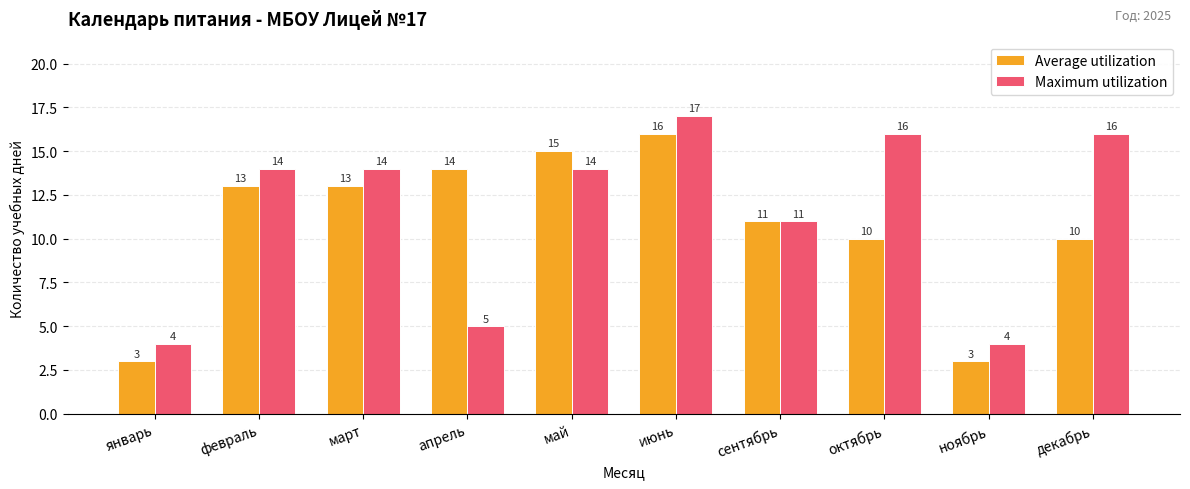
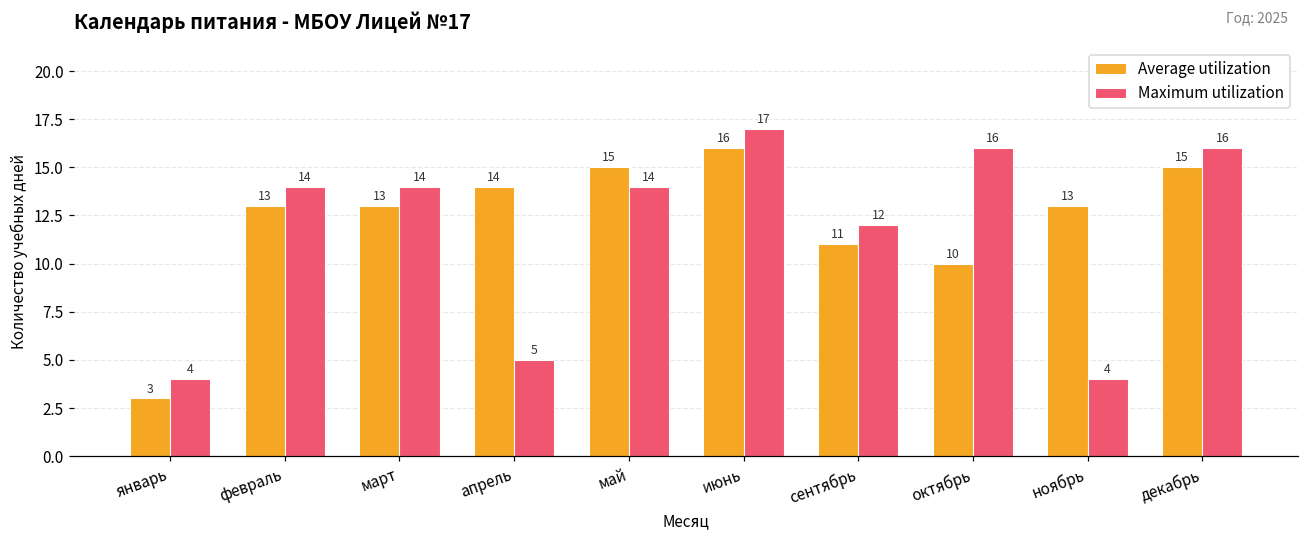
  {
    "Average utilization": {
      "январь": 3,
      "февраль": 13,
      "март": 13,
      "апрель": 14,
      "май": 15,
      "июнь": 16,
      "сентябрь": 11,
      "октябрь": 10,
-     "ноябрь": 3,
-     "декабрь": 10
+     "ноябрь": 13,
+     "декабрь": 15
    },
    "Maximum utilization": {
      "январь": 4,
      "февраль": 14,
      "март": 14,
      "апрель": 5,
      "май": 14,
      "июнь": 17,
-     "сентябрь": 11,
+     "сентябрь": 12,
      "октябрь": 16,
      "ноябрь": 4,
      "декабрь": 16
    }
  }
